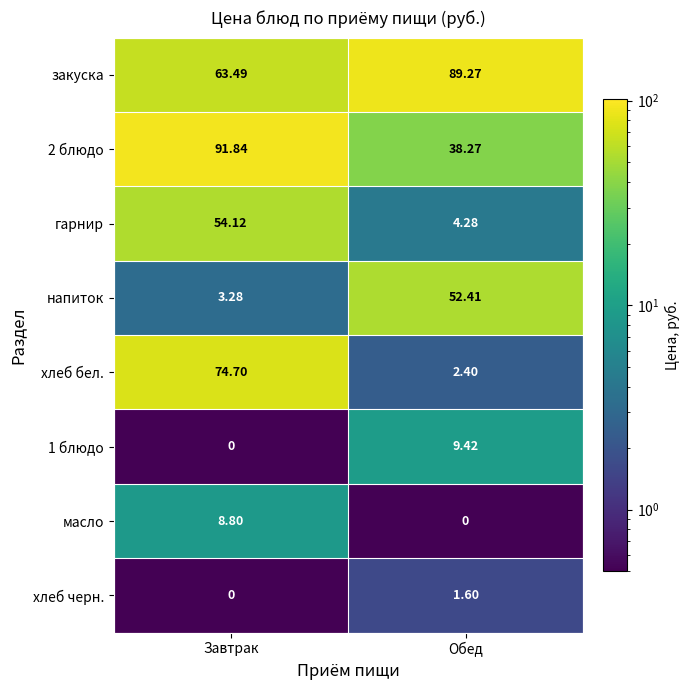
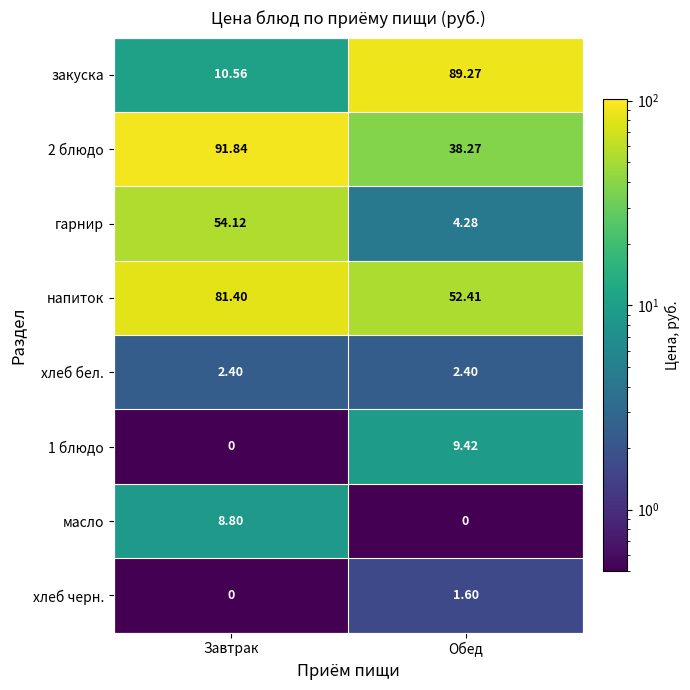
  {
    "закуска": {
-     "Завтрак": 63.49,
+     "Завтрак": 10.56,
      "Обед": 89.27
    },
    "2 блюдо": {
      "Завтрак": 91.84,
      "Обед": 38.27
    },
    "гарнир": {
      "Завтрак": 54.12,
      "Обед": 4.28
    },
    "напиток": {
-     "Завтрак": 3.28,
+     "Завтрак": 81.40,
      "Обед": 52.41
    },
    "хлеб бел.": {
-     "Завтрак": 74.70,
+     "Завтрак": 2.40,
      "Обед": 2.40
    },
    "1 блюдо": {
      "Завтрак": 0,
      "Обед": 9.42
    },
    "масло": {
      "Завтрак": 8.80,
      "Обед": 0
    },
    "хлеб черн.": {
      "Завтрак": 0,
      "Обед": 1.60
    }
  }
